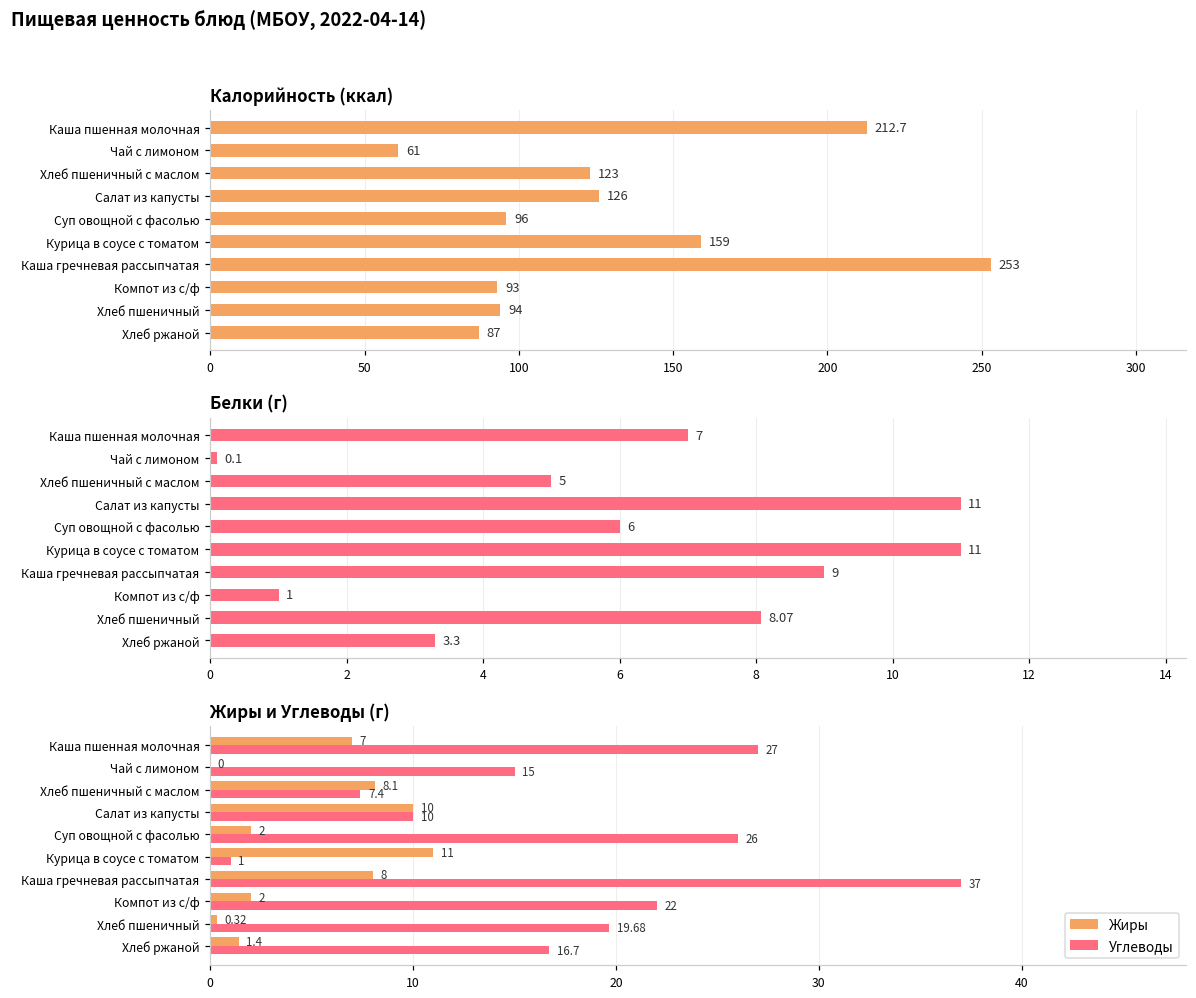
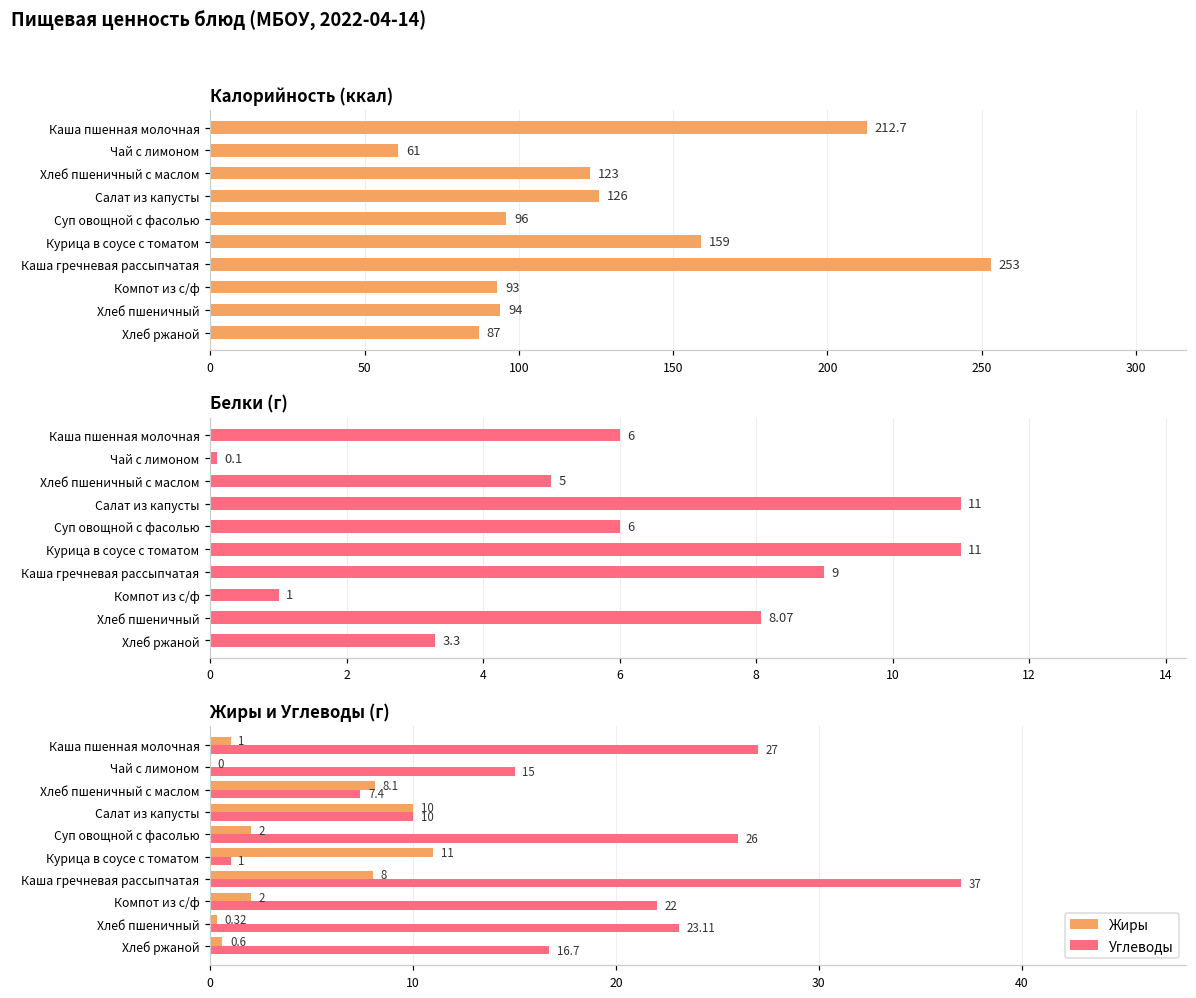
  {
    "Калорийность (ккал)": {
      "Каша пшенная молочная": 212.7,
      "Чай с лимоном": 61,
      "Хлеб пшеничный с маслом": 123,
      "Салат из капусты": 126,
      "Суп овощной с фасолью": 96,
      "Курица в соусе с томатом": 159,
      "Каша гречневая рассыпчатая": 253,
      "Компот из с/ф": 93,
      "Хлеб пшеничный": 94,
      "Хлеб ржаной": 87
    },
    "Белки (г)": {
-     "Каша пшенная молочная": 7,
+     "Каша пшенная молочная": 6,
      "Чай с лимоном": 0.1,
      "Хлеб пшеничный с маслом": 5,
      "Салат из капусты": 11,
      "Суп овощной с фасолью": 6,
      "Курица в соусе с томатом": 11,
      "Каша гречневая рассыпчатая": 9,
      "Компот из с/ф": 1,
      "Хлеб пшеничный": 8.07,
      "Хлеб ржаной": 3.3
    },
    "Жиры и Углеводы (г)": {
      "Жиры": {
-       "Каша пшенная молочная": 7,
+       "Каша пшенная молочная": 1,
        "Чай с лимоном": 0,
        "Хлеб пшеничный с маслом": 8.1,
        "Суп овощной с фасолью": 2,
        "Курица в соусе с томатом": 11,
        "Каша гречневая рассыпчатая": 8,
        "Компот из с/ф": 2,
        "Хлеб пшеничный": 0.32,
-       "Хлеб ржаной": 1.4
+       "Хлеб ржаной": 0.6
      },
      "Углеводы": {
        "Каша пшенная молочная": 27,
        "Чай с лимоном": 15,
        "Хлеб пшеничный с маслом": 7.4,
        "Суп овощной с фасолью": 26,
        "Курица в соусе с томатом": 1,
        "Каша гречневая рассыпчатая": 37,
        "Компот из с/ф": 22,
-       "Хлеб пшеничный": 19.68,
+       "Хлеб пшеничный": 23.11,
        "Хлеб ржаной": 16.7
      }
    }
  }
